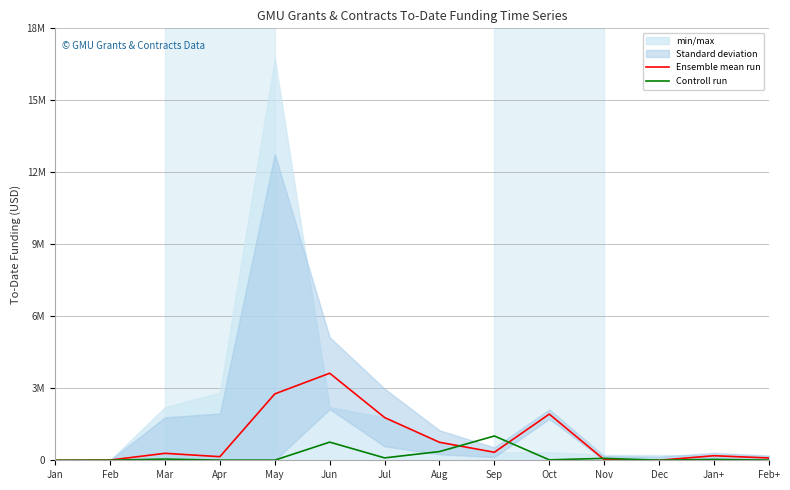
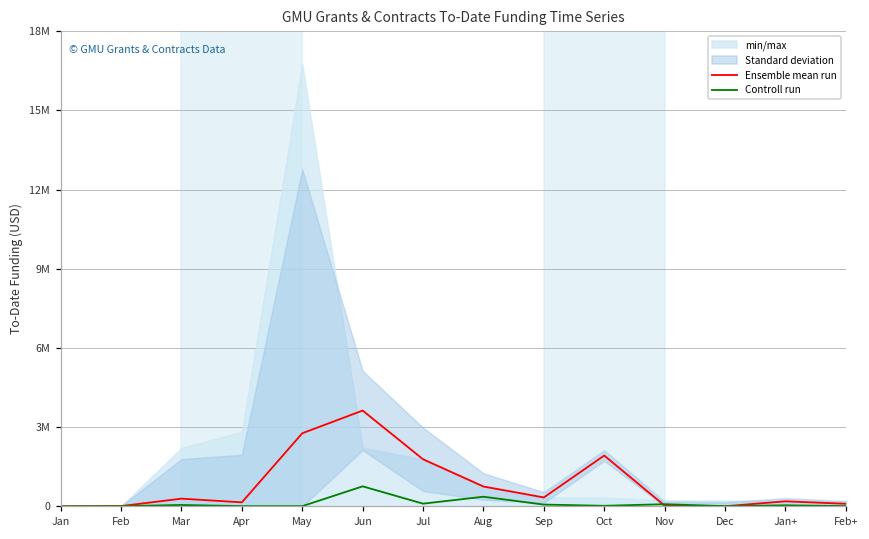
  {
    "Ensemble mean run": {
      "Mar": 300000,
      "Apr": 200000,
      "May": 2800000,
      "Jun": 3600000,
      "Oct": 1900000
    },
    "Controll run": {
      "Mar": 100000,
      "Apr": 0,
      "May": 0,
      "Jun": 800000,
      "Jul": 100000,
      "Aug": 400000,
-     "Sep": 1000000,
+     "Sep": 100000,
      "Oct": 0,
      "Jan+": 0
    }
  }
